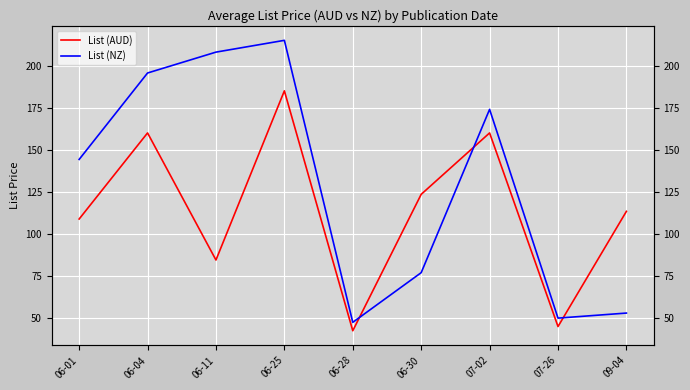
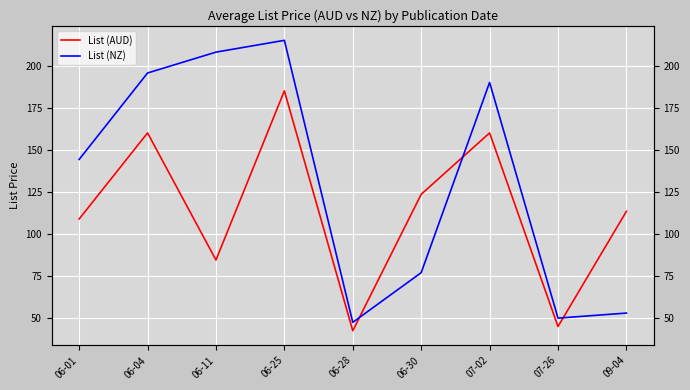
  {
    "List (AUD)": {
      "06-01": 109,
      "06-04": 160,
      "06-11": 85,
      "06-25": 185,
      "06-28": 42,
      "06-30": 124,
      "07-02": 160,
      "07-26": 45,
      "09-04": 113
    },
    "List (NZ)": {
      "06-01": 144,
      "06-04": 196,
      "06-11": 208,
      "06-25": 215,
      "06-28": 47,
      "06-30": 77,
-     "07-02": 174,
+     "07-02": 190,
      "07-26": 50,
      "09-04": 53
    }
  }
